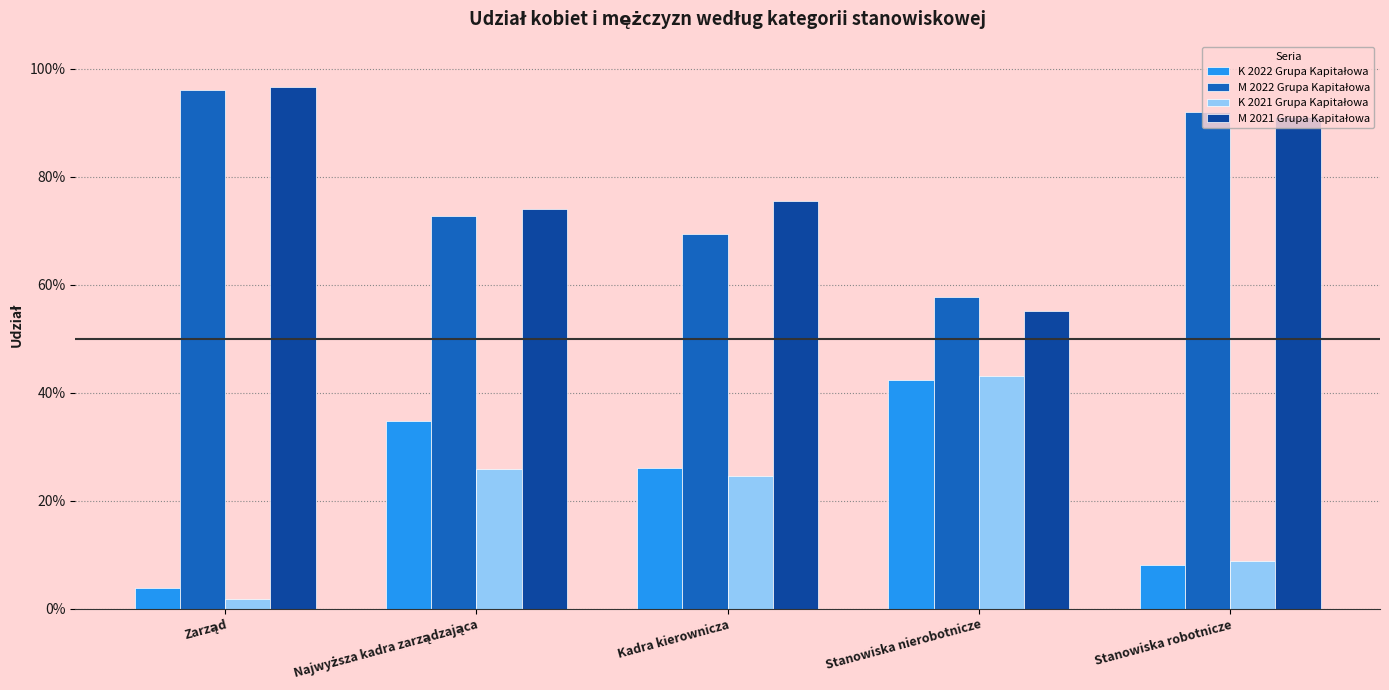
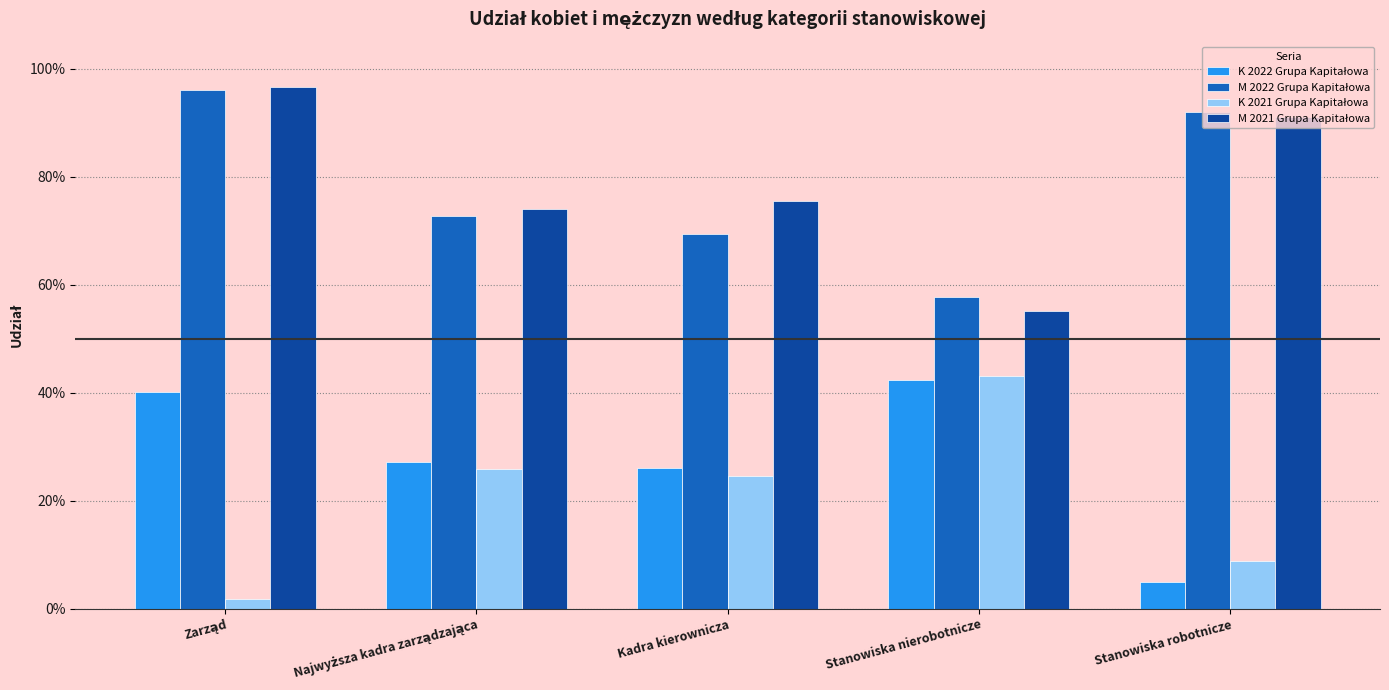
  {
    "K 2022 Grupa Kapitałowa": {
-     "Zarząd": "4%",
-     "Najwyższa kadra zarządzająca": "35%",
+     "Zarząd": "40%",
+     "Najwyższa kadra zarządzająca": "27%",
      "Kadra kierownicza": "26%",
      "Stanowiska nierobotnicze": "42%",
-     "Stanowiska robotnicze": "8%"
+     "Stanowiska robotnicze": "5%"
    },
    "K 2021 Grupa Kapitałowa": {
      "Zarząd": "2%",
      "Najwyższa kadra zarządzająca": "26%",
      "Kadra kierownicza": "25%",
      "Stanowiska nierobotnicze": "43%",
      "Stanowiska robotnicze": "9%"
    }
  }
